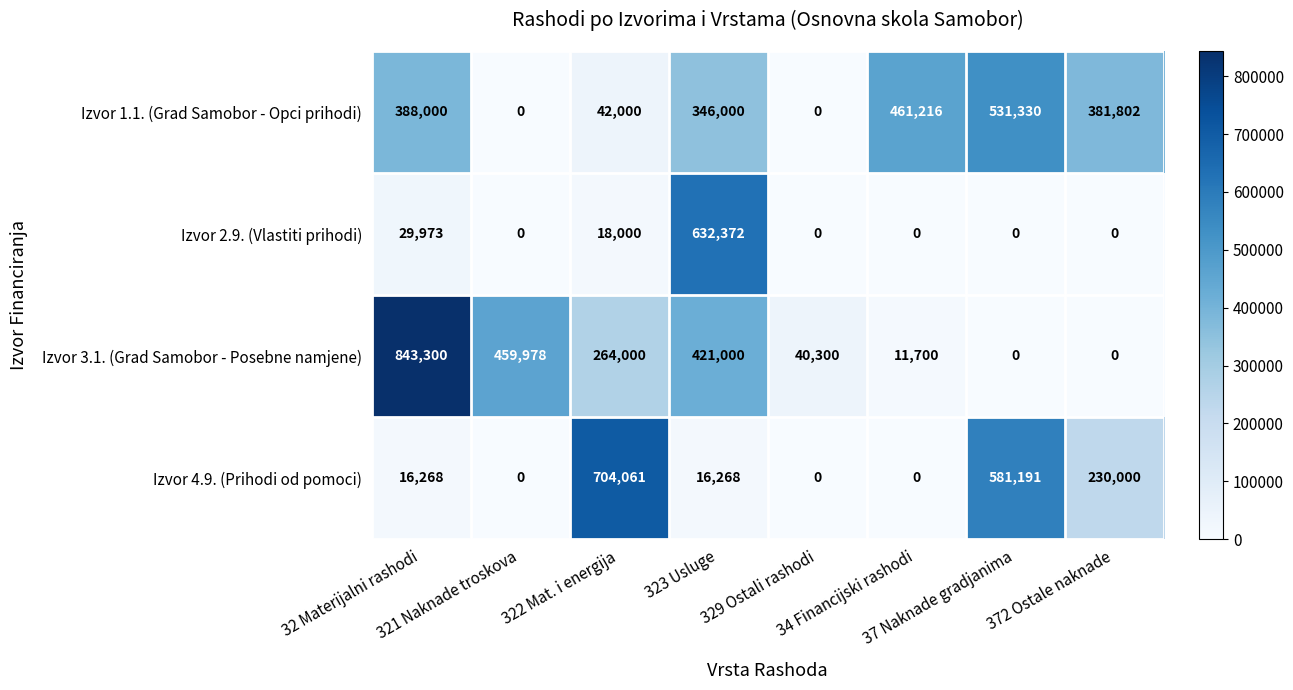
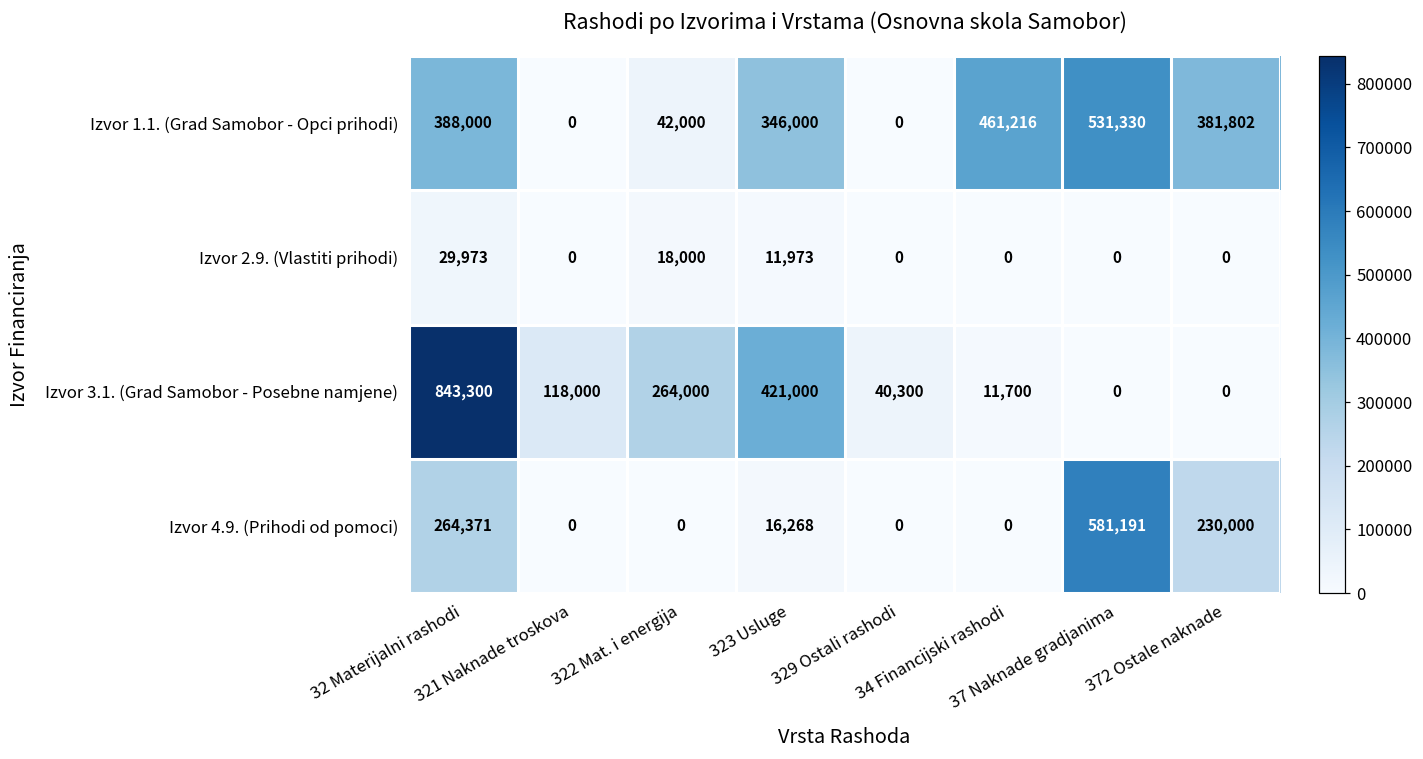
  {
    "Izvor 1.1. (Grad Samobor - Opci prihodi)": {
      "32 Materijalni rashodi": "388,000",
      "321 Naknade troskova": "0",
      "322 Mat. i energija": "42,000",
      "323 Usluge": "346,000",
      "329 Ostali rashodi": "0",
      "34 Financijski rashodi": "461,216",
      "37 Naknade gradjanima": "531,330",
      "372 Ostale naknade": "381,802"
    },
    "Izvor 2.9. (Vlastiti prihodi)": {
      "32 Materijalni rashodi": "29,973",
      "321 Naknade troskova": "0",
      "322 Mat. i energija": "18,000",
-     "323 Usluge": "632,372",
+     "323 Usluge": "11,973",
      "329 Ostali rashodi": "0",
      "34 Financijski rashodi": "0",
      "37 Naknade gradjanima": "0",
      "372 Ostale naknade": "0"
    },
    "Izvor 3.1. (Grad Samobor - Posebne namjene)": {
      "32 Materijalni rashodi": "843,300",
-     "321 Naknade troskova": "459,978",
+     "321 Naknade troskova": "118,000",
      "322 Mat. i energija": "264,000",
      "323 Usluge": "421,000",
      "329 Ostali rashodi": "40,300",
      "34 Financijski rashodi": "11,700",
      "37 Naknade gradjanima": "0",
      "372 Ostale naknade": "0"
    },
    "Izvor 4.9. (Prihodi od pomoci)": {
-     "32 Materijalni rashodi": "16,268",
+     "32 Materijalni rashodi": "264,371",
      "321 Naknade troskova": "0",
-     "322 Mat. i energija": "704,061",
+     "322 Mat. i energija": "0",
      "323 Usluge": "16,268",
      "329 Ostali rashodi": "0",
      "34 Financijski rashodi": "0",
      "37 Naknade gradjanima": "581,191",
      "372 Ostale naknade": "230,000"
    }
  }
